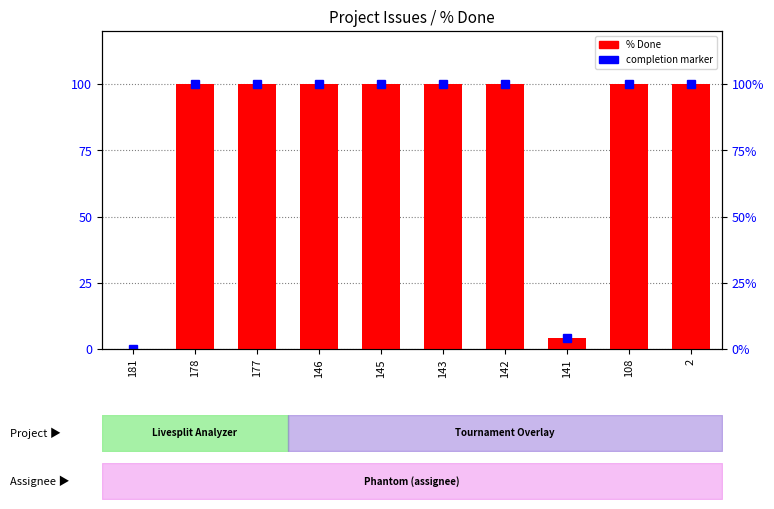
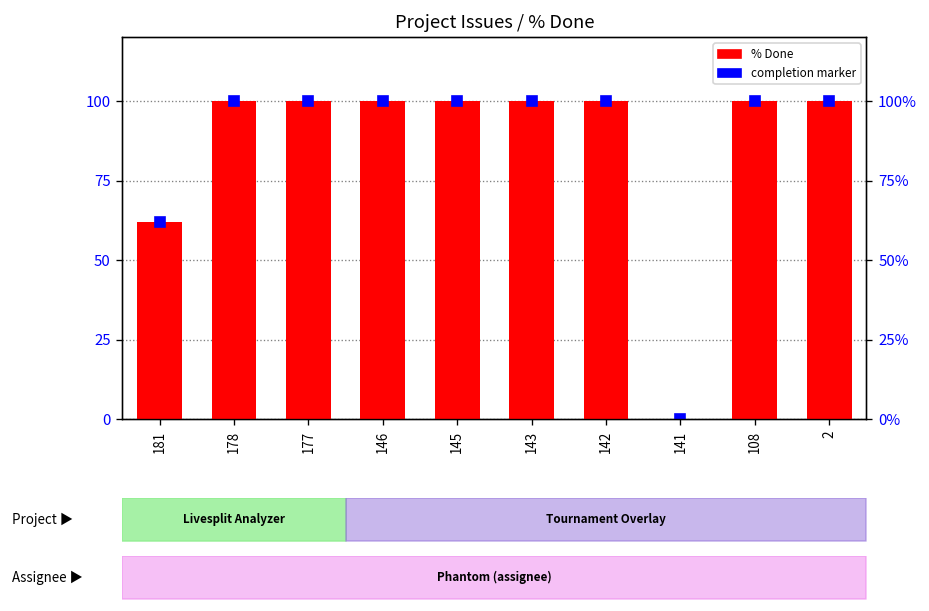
  {
    "% Done": {
-     "181": 0,
+     "181": 62,
      "178": 100,
      "177": 100,
      "146": 100,
      "145": 100,
      "143": 100,
      "142": 100,
-     "141": 4,
+     "141": 0,
      "108": 100,
      "2": 100
    }
  }
